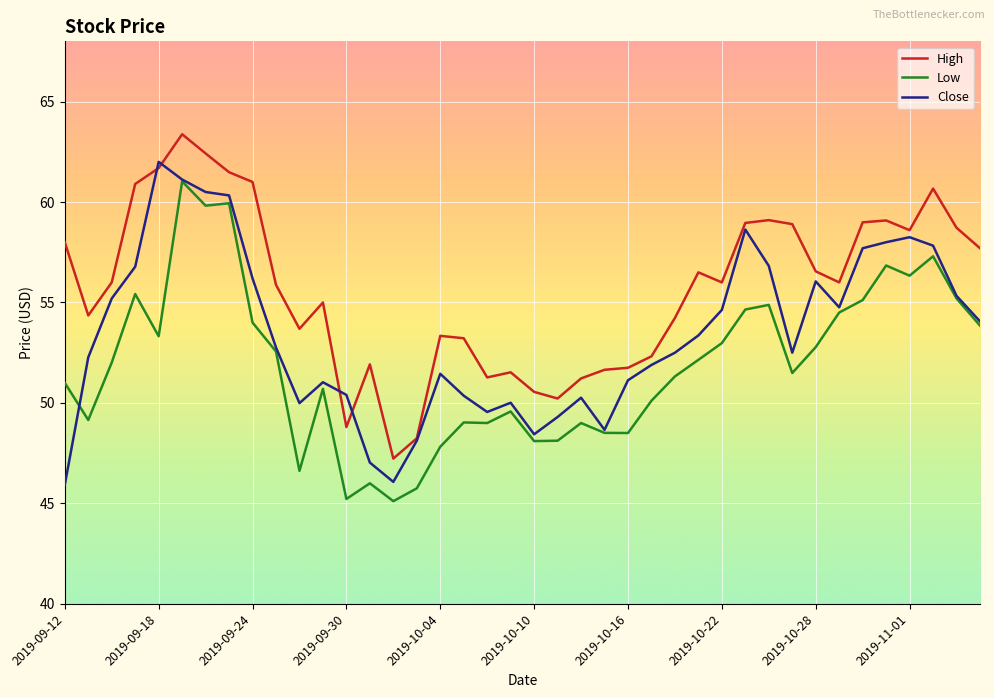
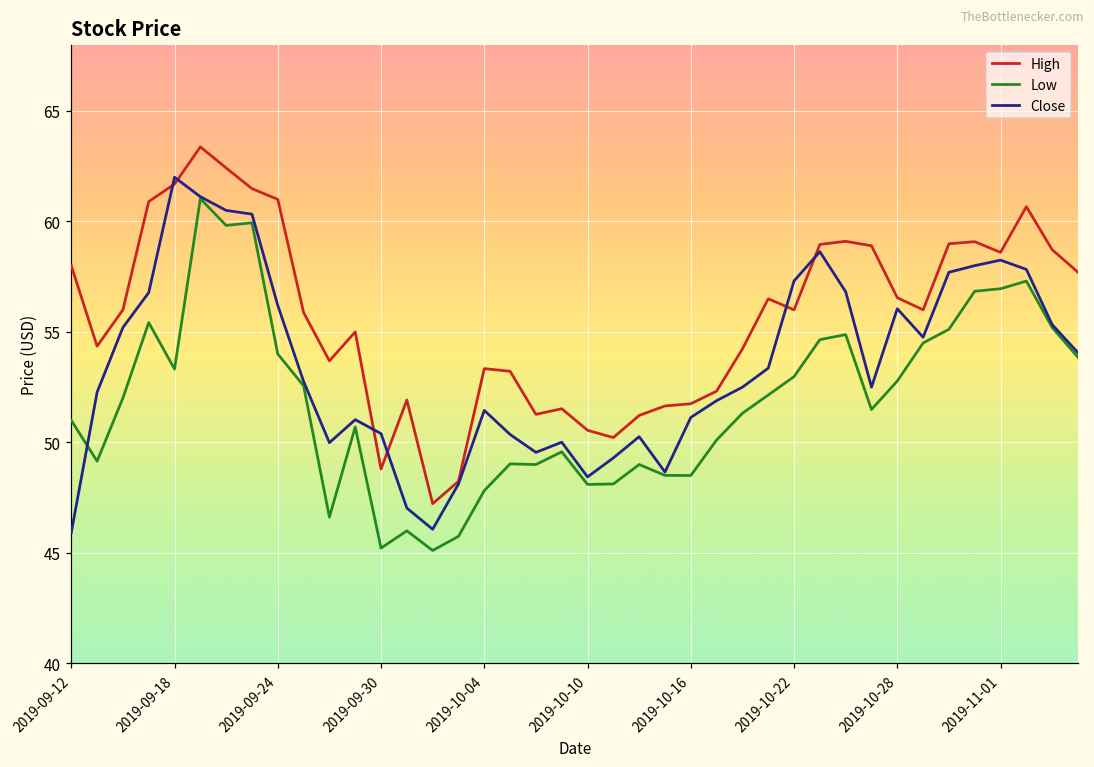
  {
    "High": {
      "2019-09-12": 58.0,
      "2019-09-18": 61.7,
      "2019-09-24": 61.0,
      "2019-09-30": 48.8,
      "2019-10-04": 53.3,
      "2019-10-10": 50.6,
      "2019-10-16": 51.8,
      "2019-10-22": 56.0,
      "2019-10-28": 56.6,
      "2019-11-01": 58.6
    },
    "Low": {
      "2019-09-12": 51.0,
      "2019-09-18": 53.3,
      "2019-09-24": 54.0,
      "2019-09-30": 45.2,
      "2019-10-04": 47.8,
      "2019-10-10": 48.1,
      "2019-10-16": 48.5,
      "2019-10-22": 53.0,
      "2019-10-28": 52.8,
-     "2019-11-01": 56.3
+     "2019-11-01": 57.0
    },
    "Close": {
      "2019-09-12": 45.9,
      "2019-09-18": 62.0,
      "2019-09-24": 56.2,
      "2019-09-30": 50.4,
      "2019-10-04": 51.5,
      "2019-10-10": 48.4,
      "2019-10-16": 51.1,
-     "2019-10-22": 54.6,
+     "2019-10-22": 57.3,
      "2019-10-28": 56.1,
      "2019-11-01": 58.3
    }
  }
